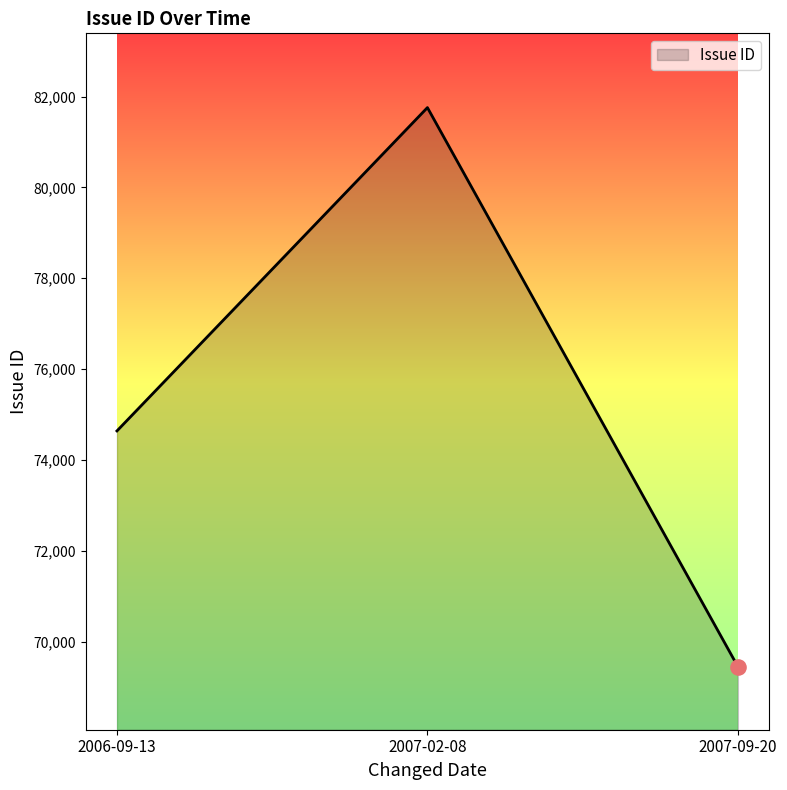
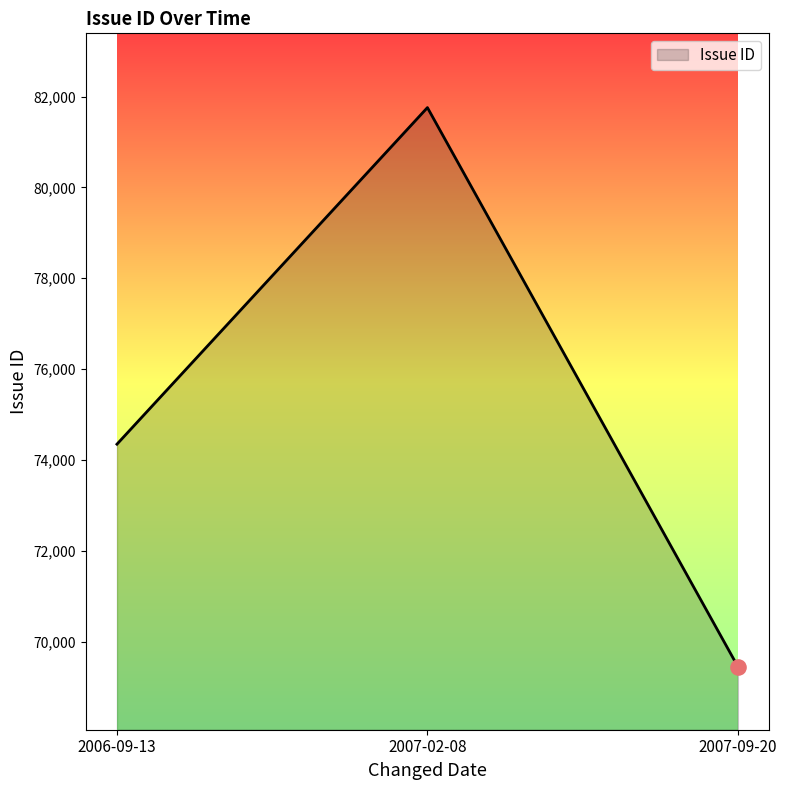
  {
    "Issue ID": {
-     "2006-09-13": "74,600",
+     "2006-09-13": "74,300",
      "2007-02-08": "81,800"
    }
  }
